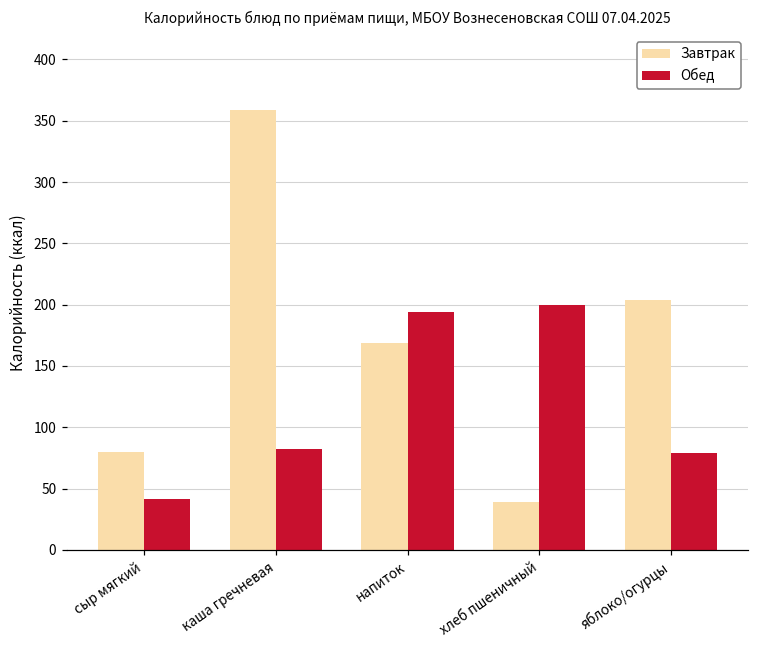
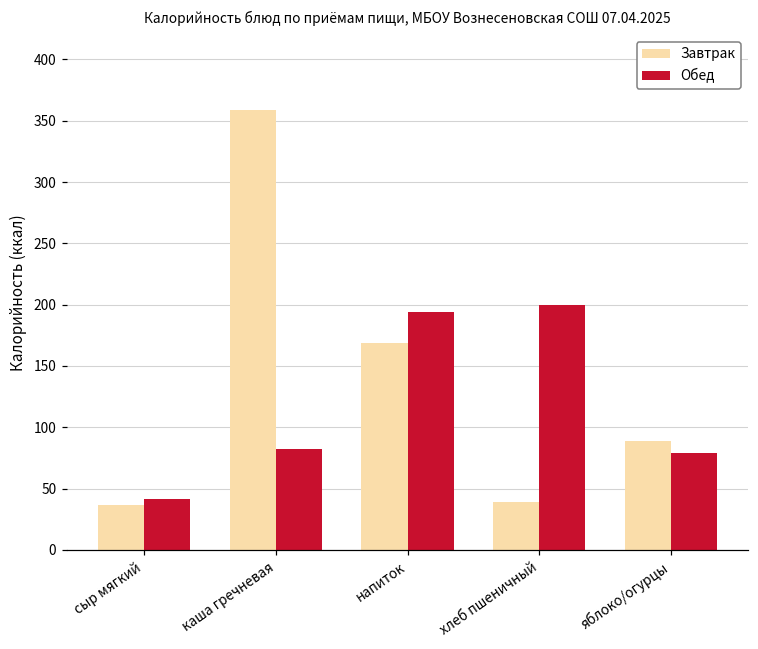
  {
    "Завтрак": {
-     "сыр мягкий": 80,
+     "сыр мягкий": 36,
      "каша гречневая": 359,
      "напиток": 169,
      "хлеб пшеничный": 39,
-     "яблоко/огурцы": 204
+     "яблоко/огурцы": 89
    },
    "Обед": {
      "сыр мягкий": 41,
      "каша гречневая": 82,
      "напиток": 194,
      "хлеб пшеничный": 199,
      "яблоко/огурцы": 79
    }
  }
